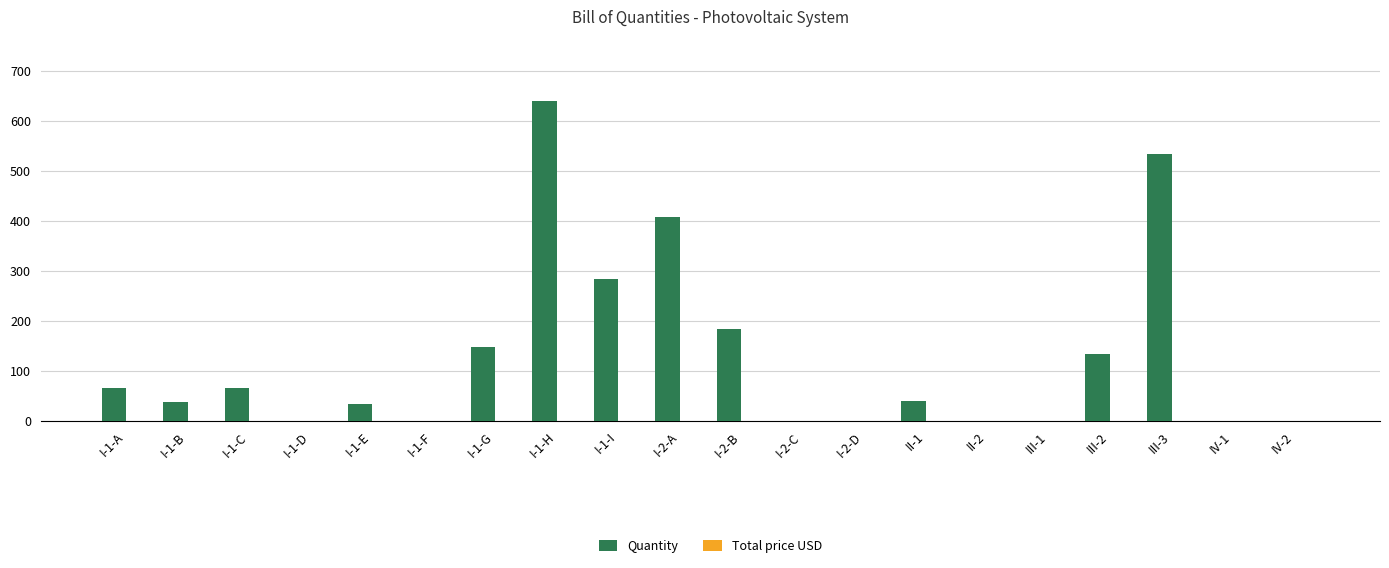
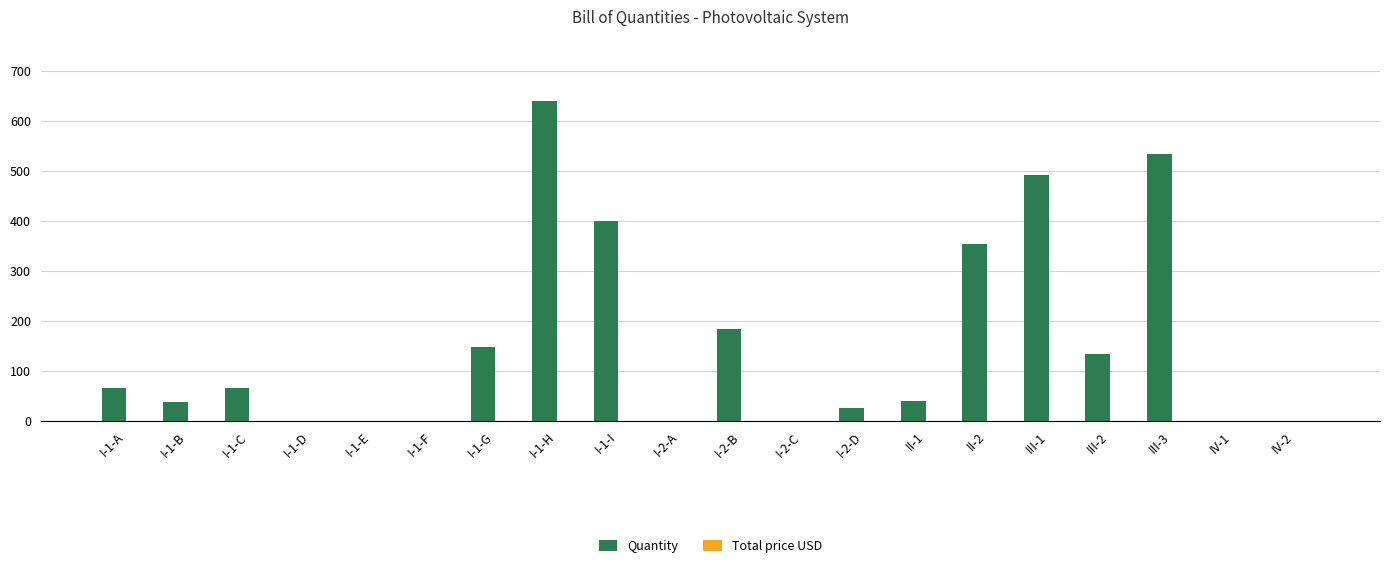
  {
    "Quantity": {
      "I-1-A": 70,
      "I-1-B": 40,
      "I-1-C": 70,
-     "I-1-E": 40,
+     "I-1-E": 0,
      "I-1-G": 150,
      "I-1-H": 640,
-     "I-1-I": 280,
-     "I-2-A": 410,
+     "I-1-I": 400,
+     "I-2-A": 0,
      "I-2-B": 180,
-     "I-2-D": 0,
+     "I-2-D": 30,
      "II-1": 40,
-     "II-2": 0,
-     "III-1": 0,
+     "II-2": 350,
+     "III-1": 490,
      "III-2": 130,
      "III-3": 530
    },
    "Total price USD": {
      "I-1-A": 0,
      "I-1-B": 0,
      "I-1-C": 0,
      "I-1-D": 0,
      "I-1-E": 0,
      "I-1-F": 0,
      "I-1-G": 0,
      "I-1-H": 0,
      "I-1-I": 0,
      "I-2-A": 0,
      "I-2-B": 0,
      "I-2-C": 0,
      "I-2-D": 0,
      "II-1": 0,
      "II-2": 0,
      "III-1": 0,
      "III-2": 0,
      "III-3": 0,
      "IV-1": 0,
      "IV-2": 0
    }
  }
